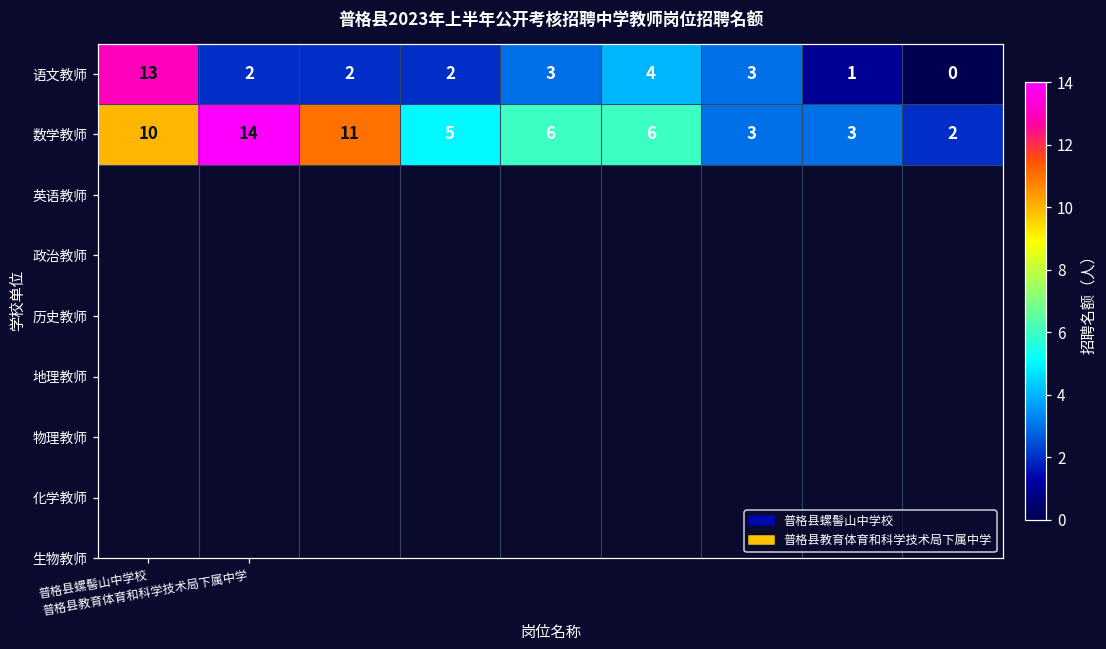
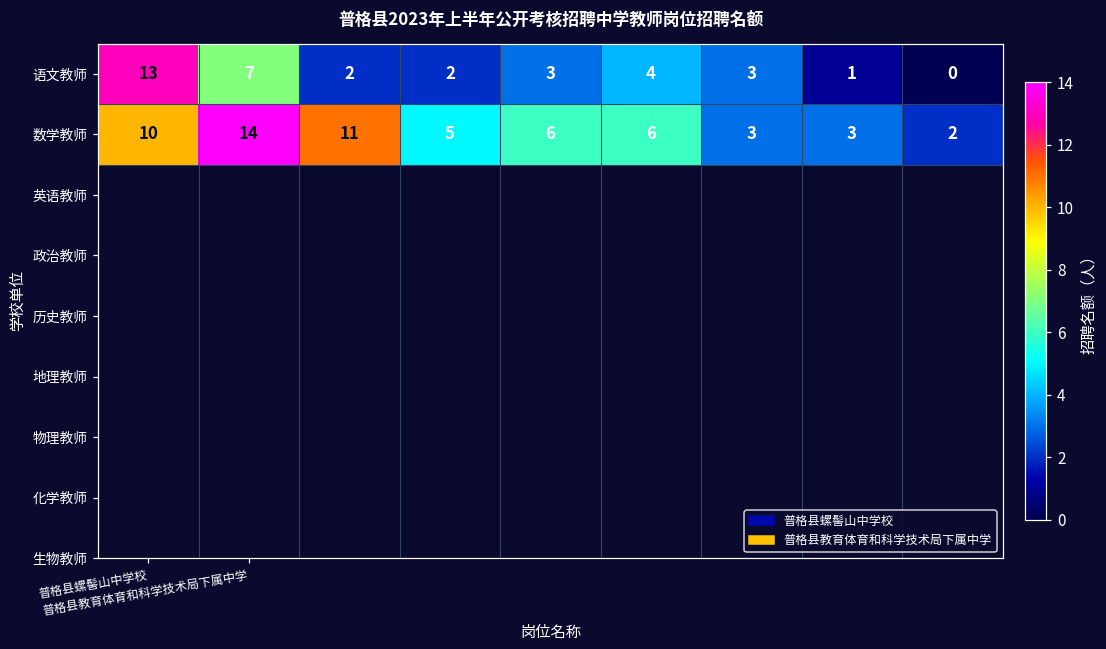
  {
    "语文教师": {
      "普格县螺髻山中学校": 13,
-     "普格县教育体育和科学技术局下属中学": 2
+     "普格县教育体育和科学技术局下属中学": 7
    },
    "数学教师": {
      "普格县螺髻山中学校": 10,
      "普格县教育体育和科学技术局下属中学": 14
    }
  }
